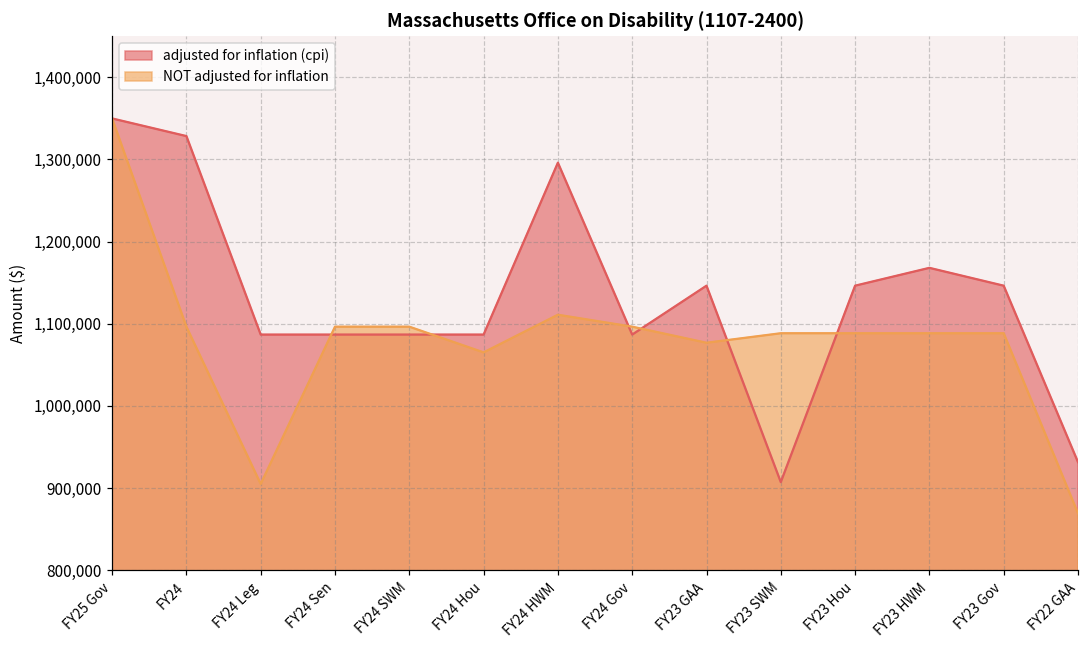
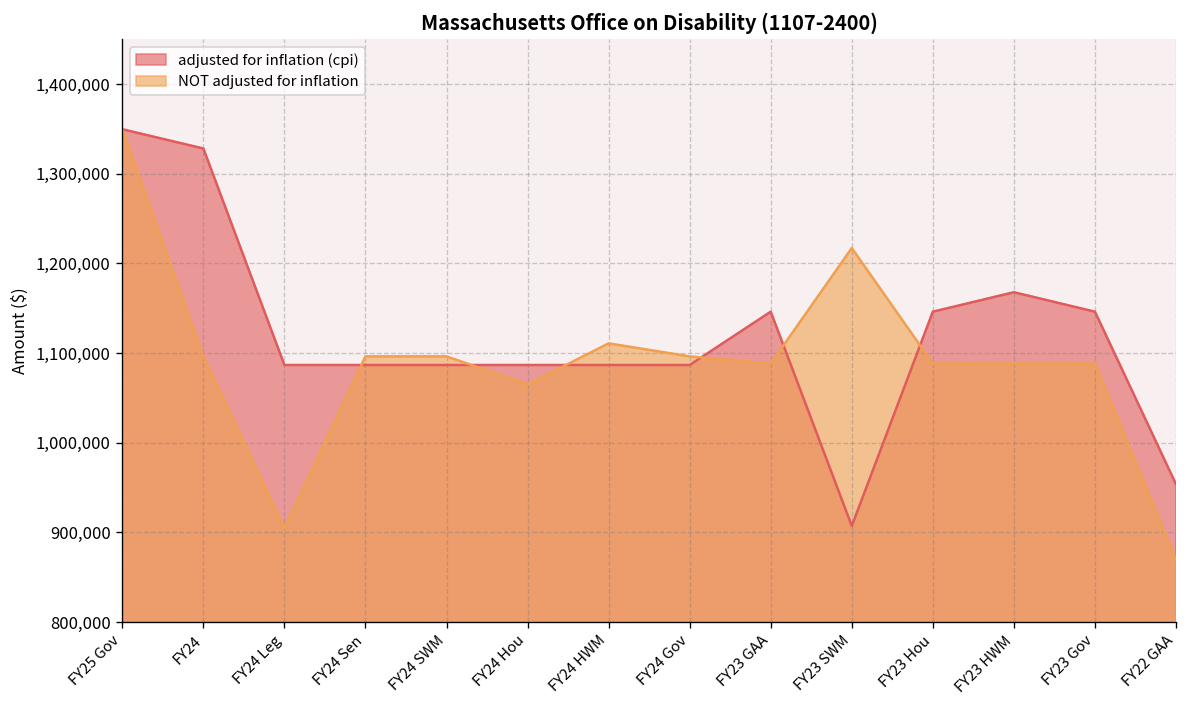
  {
    "adjusted for inflation (cpi)": {
      "FY24": "1,330,000",
      "FY24 Leg": "1,090,000",
      "FY24 Sen": "1,090,000",
      "FY24 SWM": "1,090,000",
      "FY24 Hou": "1,090,000",
-     "FY24 HWM": "1,300,000",
+     "FY24 HWM": "1,090,000",
      "FY24 Gov": "1,090,000",
      "FY23 GAA": "1,150,000",
      "FY23 SWM": "910,000",
      "FY23 Hou": "1,150,000",
      "FY23 HWM": "1,170,000",
      "FY23 Gov": "1,150,000",
-     "FY22 GAA": "930,000"
+     "FY22 GAA": "950,000"
    },
    "NOT adjusted for inflation": {
      "FY24": "1,100,000",
      "FY24 Leg": "900,000",
      "FY24 Sen": "1,100,000",
      "FY24 SWM": "1,100,000",
      "FY24 Hou": "1,070,000",
      "FY24 HWM": "1,110,000",
      "FY24 Gov": "1,100,000",
-     "FY23 GAA": "1,080,000",
-     "FY23 SWM": "1,090,000",
+     "FY23 GAA": "1,090,000",
+     "FY23 SWM": "1,220,000",
      "FY23 Hou": "1,090,000",
      "FY23 HWM": "1,090,000",
      "FY23 Gov": "1,090,000",
      "FY22 GAA": "870,000"
    }
  }
